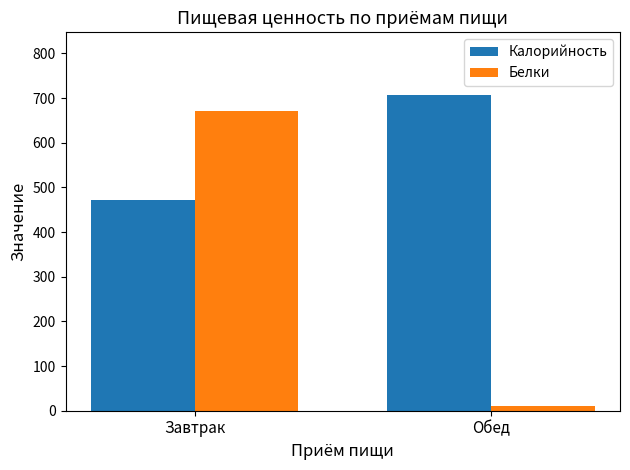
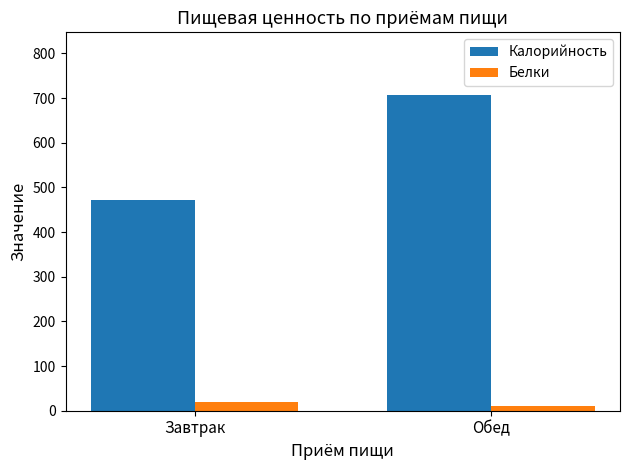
  {
    "Калорийность": {
      "Завтрак": 470,
      "Обед": 710
    },
    "Белки": {
-     "Завтрак": 670,
+     "Завтрак": 20,
      "Обед": 10
    }
  }
